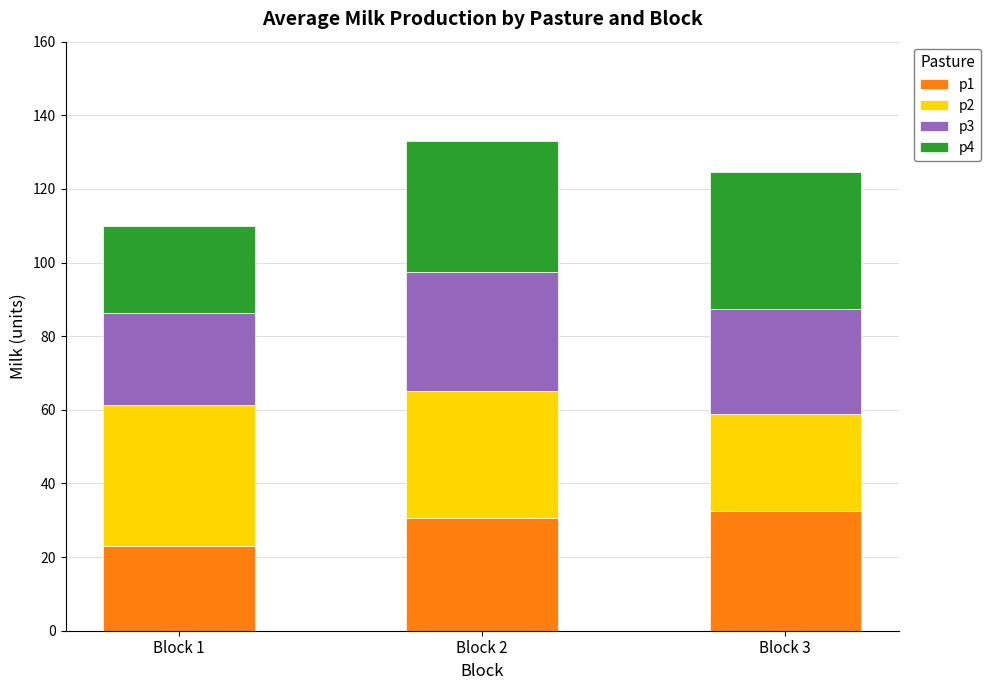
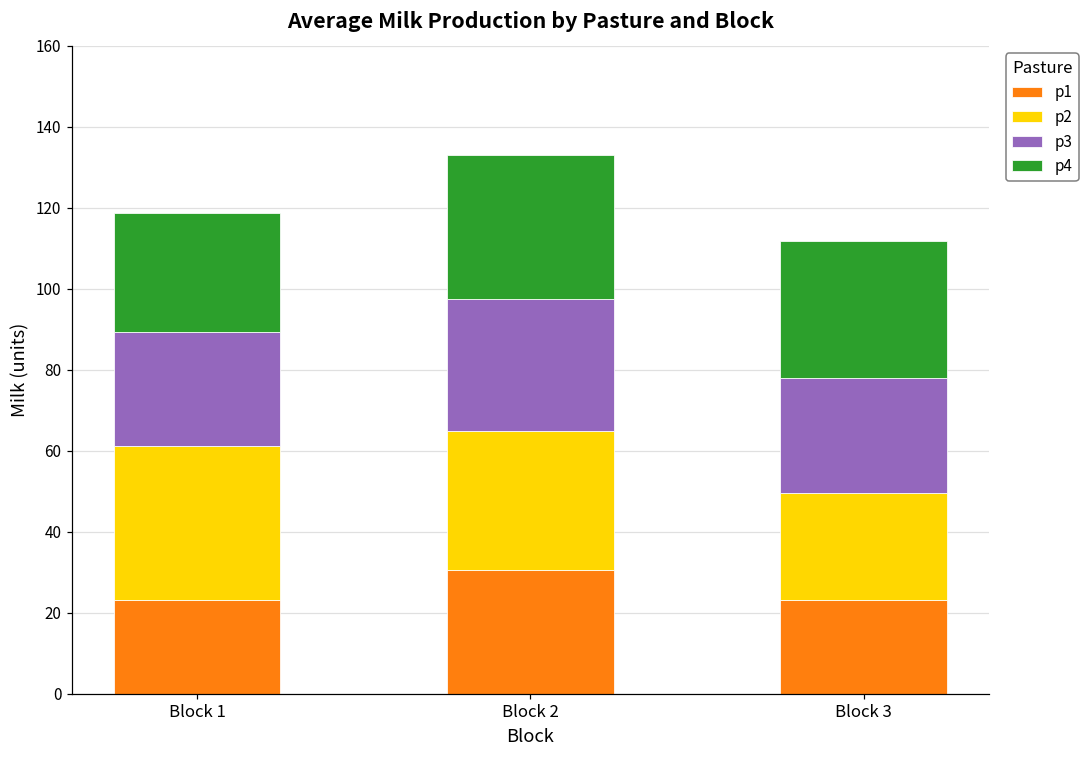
  {
    "p1": {
      "Block 1": 23,
      "Block 2": 31,
-     "Block 3": 33
+     "Block 3": 23
    },
    "p2": {
      "Block 1": 38,
      "Block 2": 35,
      "Block 3": 27
    },
    "p3": {
-     "Block 1": 25,
+     "Block 1": 28,
      "Block 2": 33,
      "Block 3": 29
    },
    "p4": {
-     "Block 1": 24,
+     "Block 1": 30,
      "Block 2": 36,
-     "Block 3": 37
+     "Block 3": 34
    }
  }
